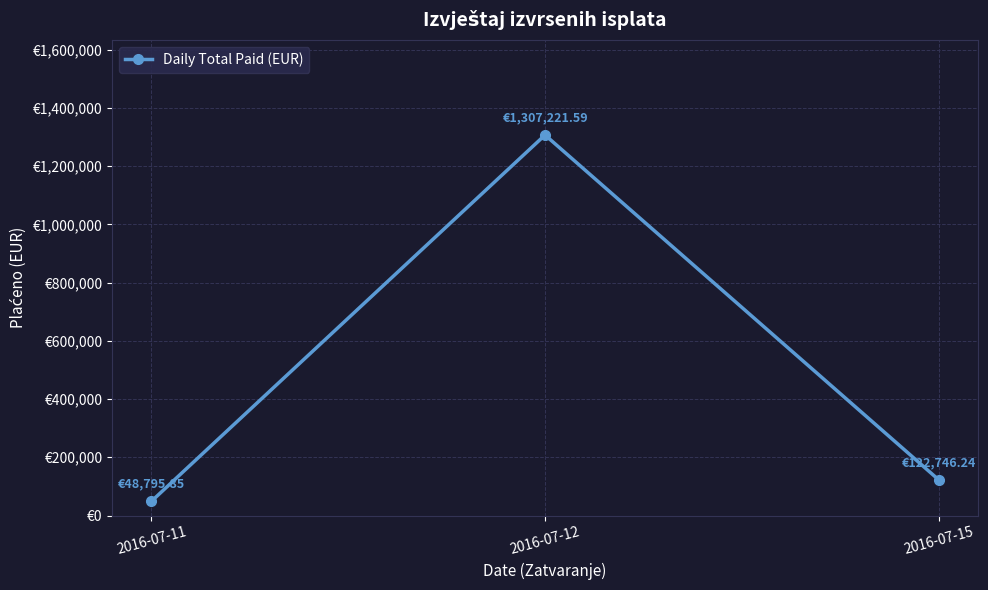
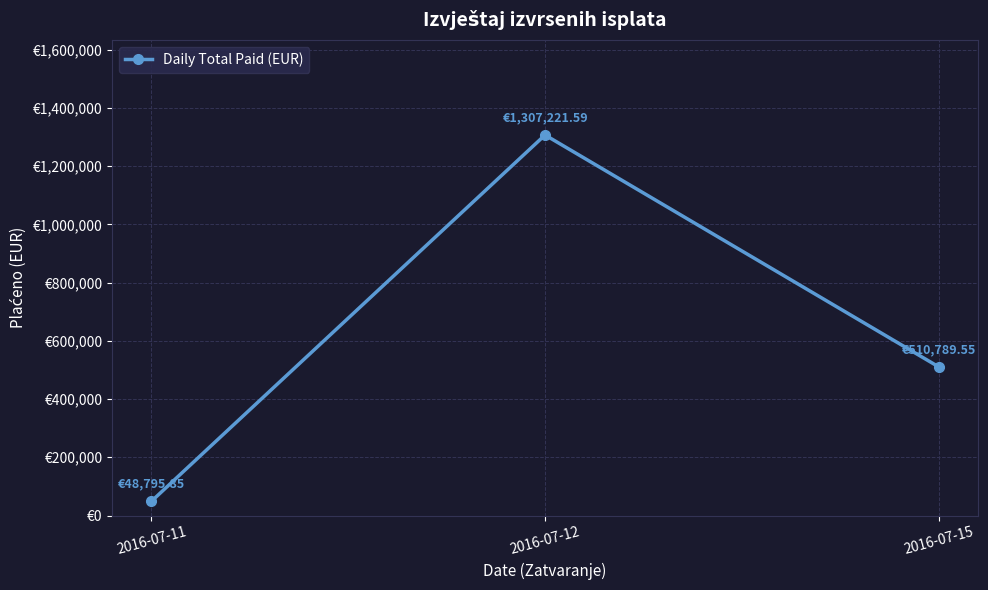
  {
    "2016-07-11": "€48,795.85",
    "2016-07-12": "€1,307,221.59",
-   "2016-07-15": "€122,746.24"
+   "2016-07-15": "€510,789.55"
  }
